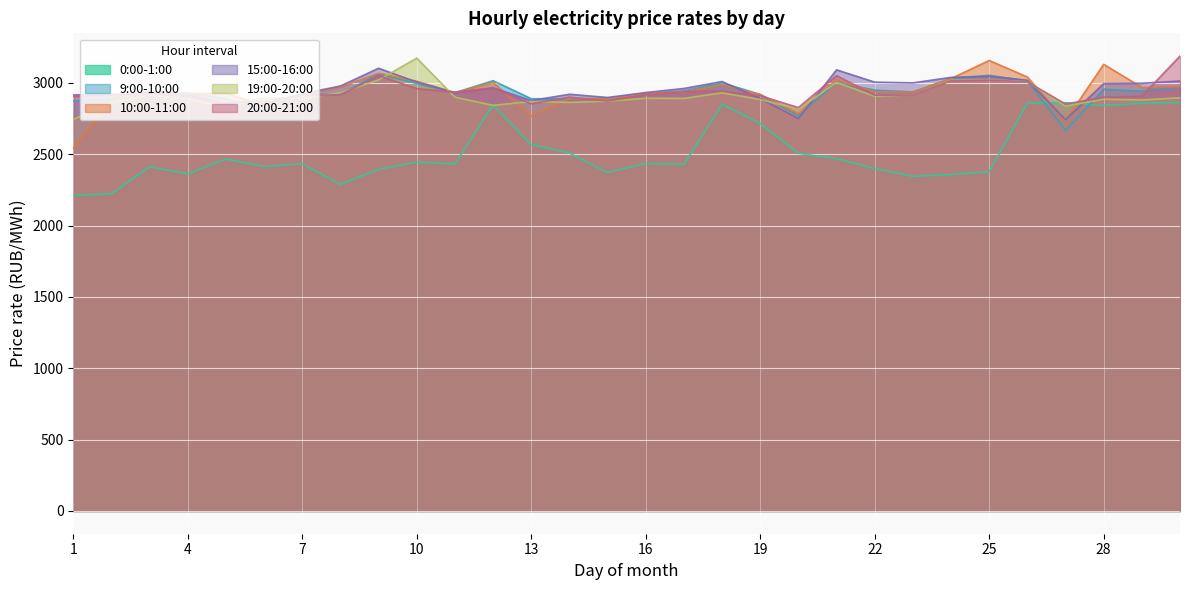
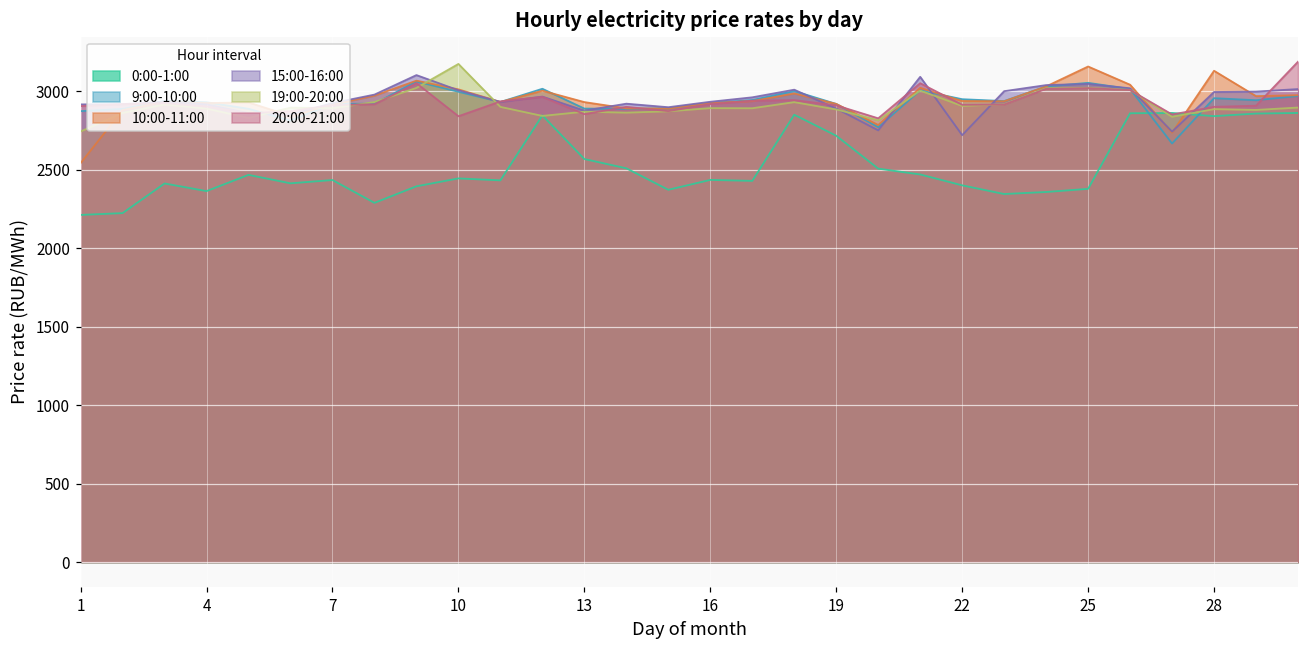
  {
    "10:00-11:00": {
      "1": 2540,
-     "13": 2770,
+     "13": 2930,
      "25": 3160,
      "28": 3130
    },
    "15:00-16:00": {
-     "22": 3010,
+     "22": 2720,
      "28": 3000
    },
    "19:00-20:00": {
      "1": 2740,
      "10": 3170,
      "16": 2890
    },
    "20:00-21:00": {
-     "10": 2960
+     "10": 2840
    }
  }
